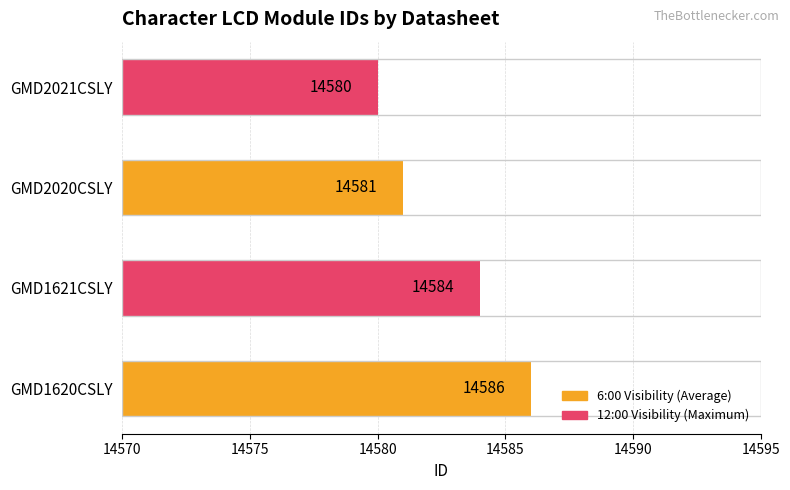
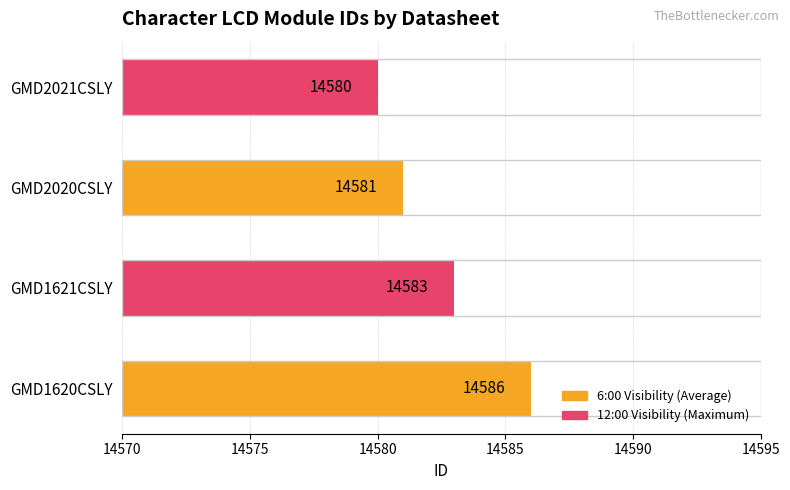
  {
    "GMD2021CSLY": 14580,
    "GMD2020CSLY": 14581,
-   "GMD1621CSLY": 14584,
+   "GMD1621CSLY": 14583,
    "GMD1620CSLY": 14586
  }
